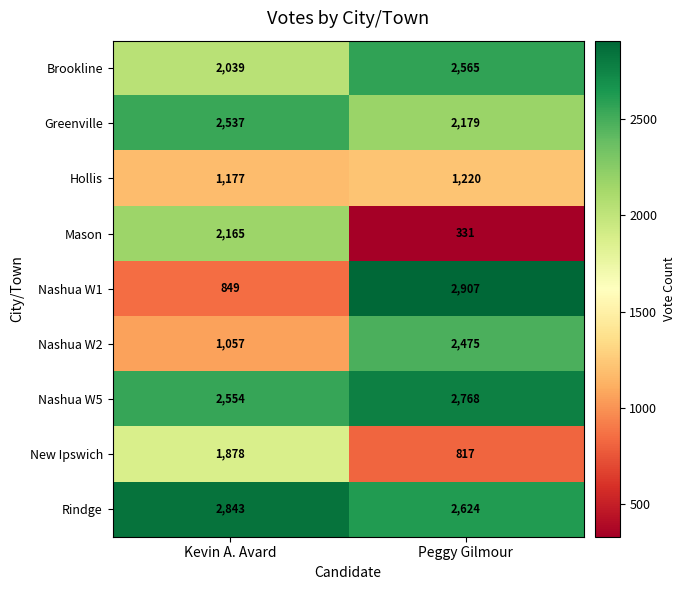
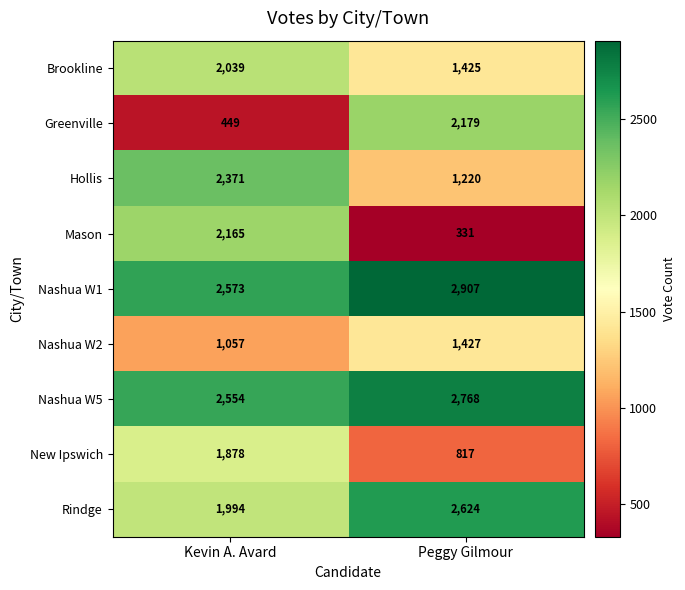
  {
    "Brookline": {
      "Kevin A. Avard": "2,039",
-     "Peggy Gilmour": "2,565"
+     "Peggy Gilmour": "1,425"
    },
    "Greenville": {
-     "Kevin A. Avard": "2,537",
+     "Kevin A. Avard": "449",
      "Peggy Gilmour": "2,179"
    },
    "Hollis": {
-     "Kevin A. Avard": "1,177",
+     "Kevin A. Avard": "2,371",
      "Peggy Gilmour": "1,220"
    },
    "Mason": {
      "Kevin A. Avard": "2,165",
      "Peggy Gilmour": "331"
    },
    "Nashua W1": {
-     "Kevin A. Avard": "849",
+     "Kevin A. Avard": "2,573",
      "Peggy Gilmour": "2,907"
    },
    "Nashua W2": {
      "Kevin A. Avard": "1,057",
-     "Peggy Gilmour": "2,475"
+     "Peggy Gilmour": "1,427"
    },
    "Nashua W5": {
      "Kevin A. Avard": "2,554",
      "Peggy Gilmour": "2,768"
    },
    "New Ipswich": {
      "Kevin A. Avard": "1,878",
      "Peggy Gilmour": "817"
    },
    "Rindge": {
-     "Kevin A. Avard": "2,843",
+     "Kevin A. Avard": "1,994",
      "Peggy Gilmour": "2,624"
    }
  }
